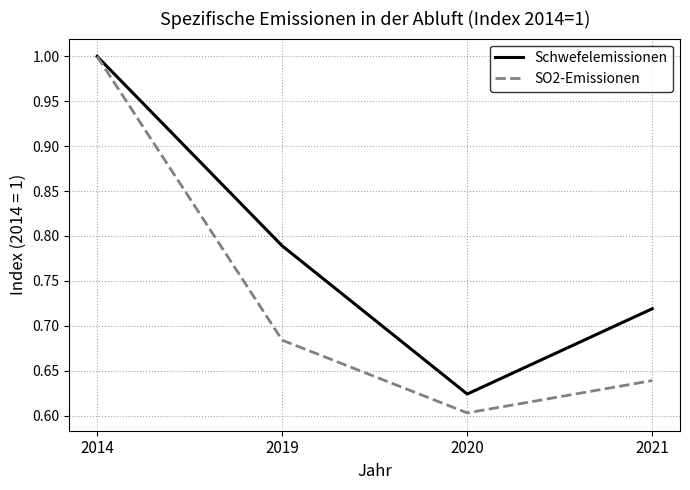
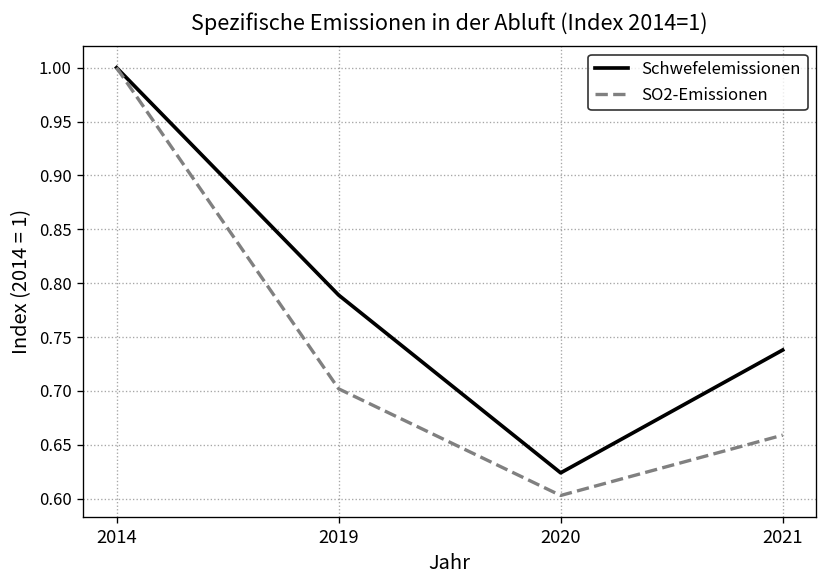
  {
    "Schwefelemissionen": {
      "2019": 0.79,
      "2020": 0.62,
-     "2021": 0.72
+     "2021": 0.74
    },
    "SO2-Emissionen": {
-     "2019": 0.68,
+     "2019": 0.70,
      "2020": 0.60,
-     "2021": 0.64
+     "2021": 0.66
    }
  }
